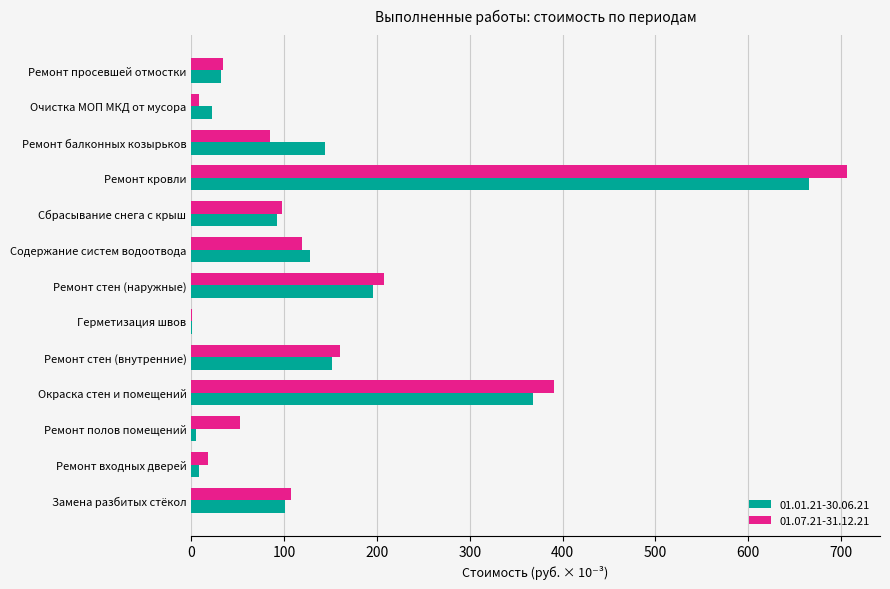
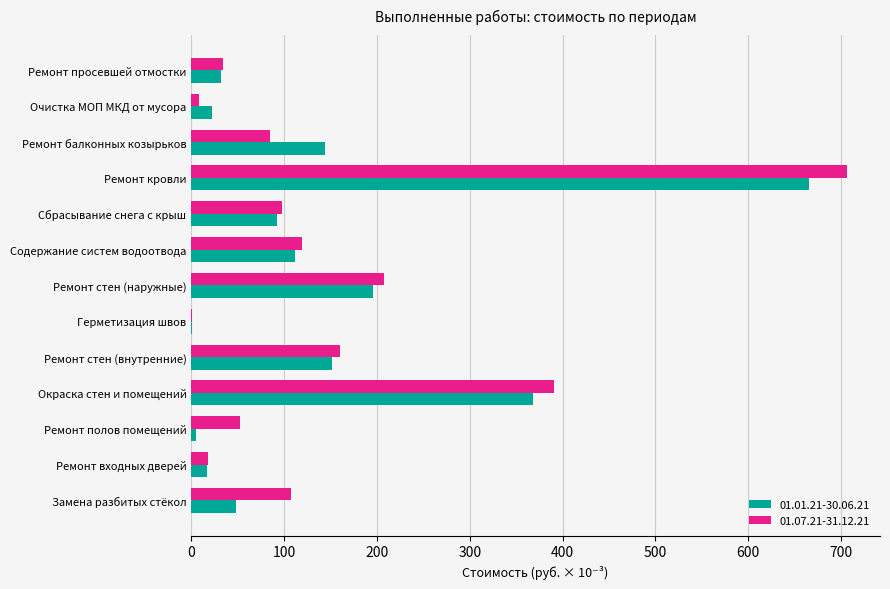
  {
    "01.01.21-30.06.21": {
      "Ремонт просевшей отмостки": 30,
      "Очистка МОП МКД от мусора": 20,
      "Ремонт балконных козырьков": 140,
      "Ремонт кровли": 670,
      "Сбрасывание снега с крыш": 90,
-     "Содержание систем водоотвода": 130,
+     "Содержание систем водоотвода": 110,
      "Ремонт стен (наружные)": 200,
      "Ремонт стен (внутренние)": 150,
      "Окраска стен и помещений": 370,
      "Ремонт полов помещений": 0,
-     "Ремонт входных дверей": 10,
-     "Замена разбитых стёкол": 100
+     "Ремонт входных дверей": 20,
+     "Замена разбитых стёкол": 50
    },
    "01.07.21-31.12.21": {
      "Ремонт просевшей отмостки": 30,
      "Очистка МОП МКД от мусора": 10,
      "Ремонт балконных козырьков": 90,
      "Ремонт кровли": 710,
      "Сбрасывание снега с крыш": 100,
      "Содержание систем водоотвода": 120,
      "Ремонт стен (наружные)": 210,
      "Ремонт стен (внутренние)": 160,
      "Окраска стен и помещений": 390,
      "Ремонт полов помещений": 50,
      "Ремонт входных дверей": 20,
      "Замена разбитых стёкол": 110
    }
  }
